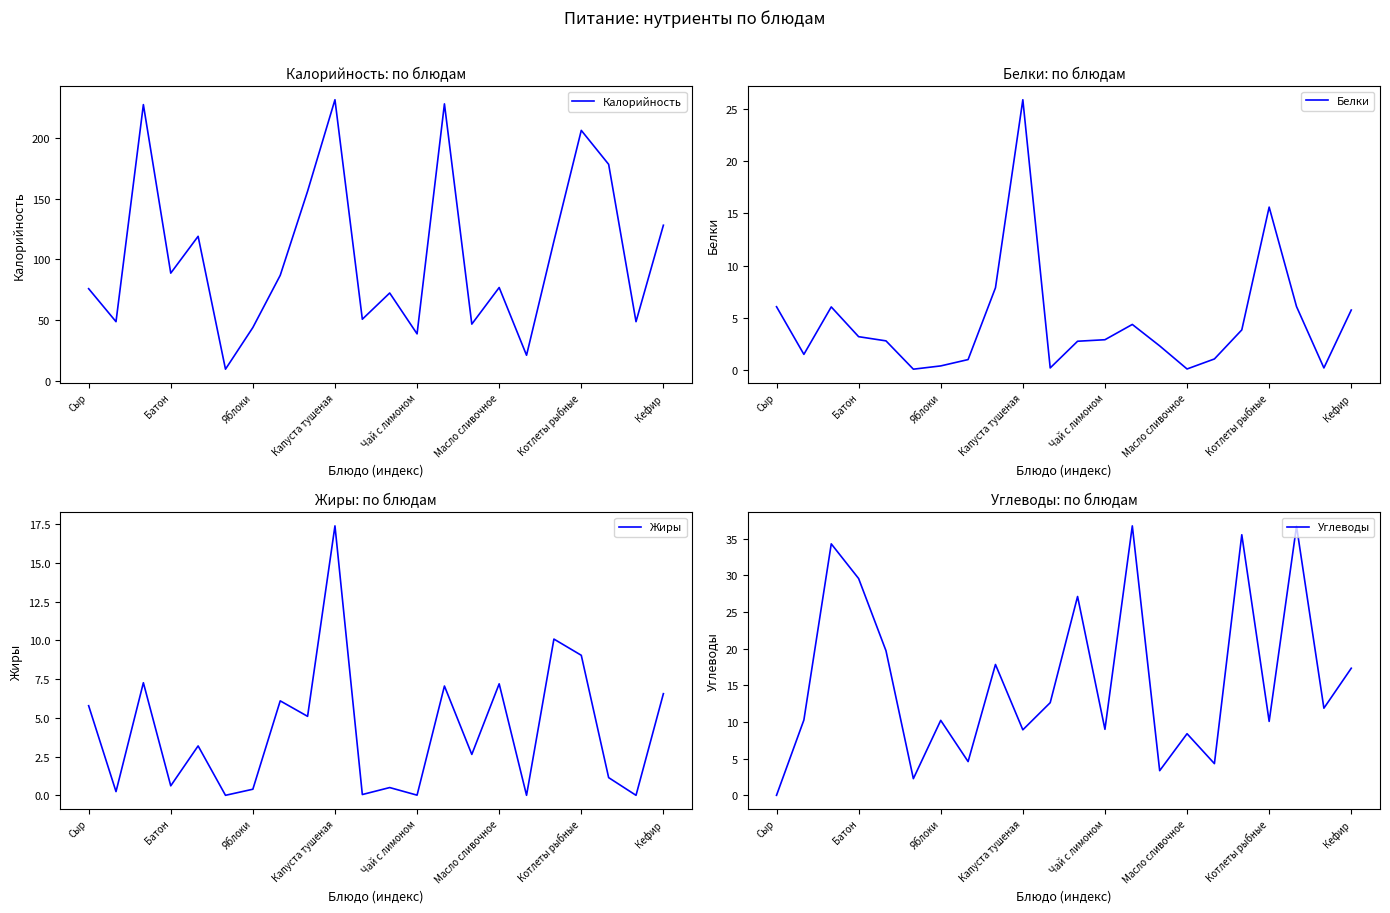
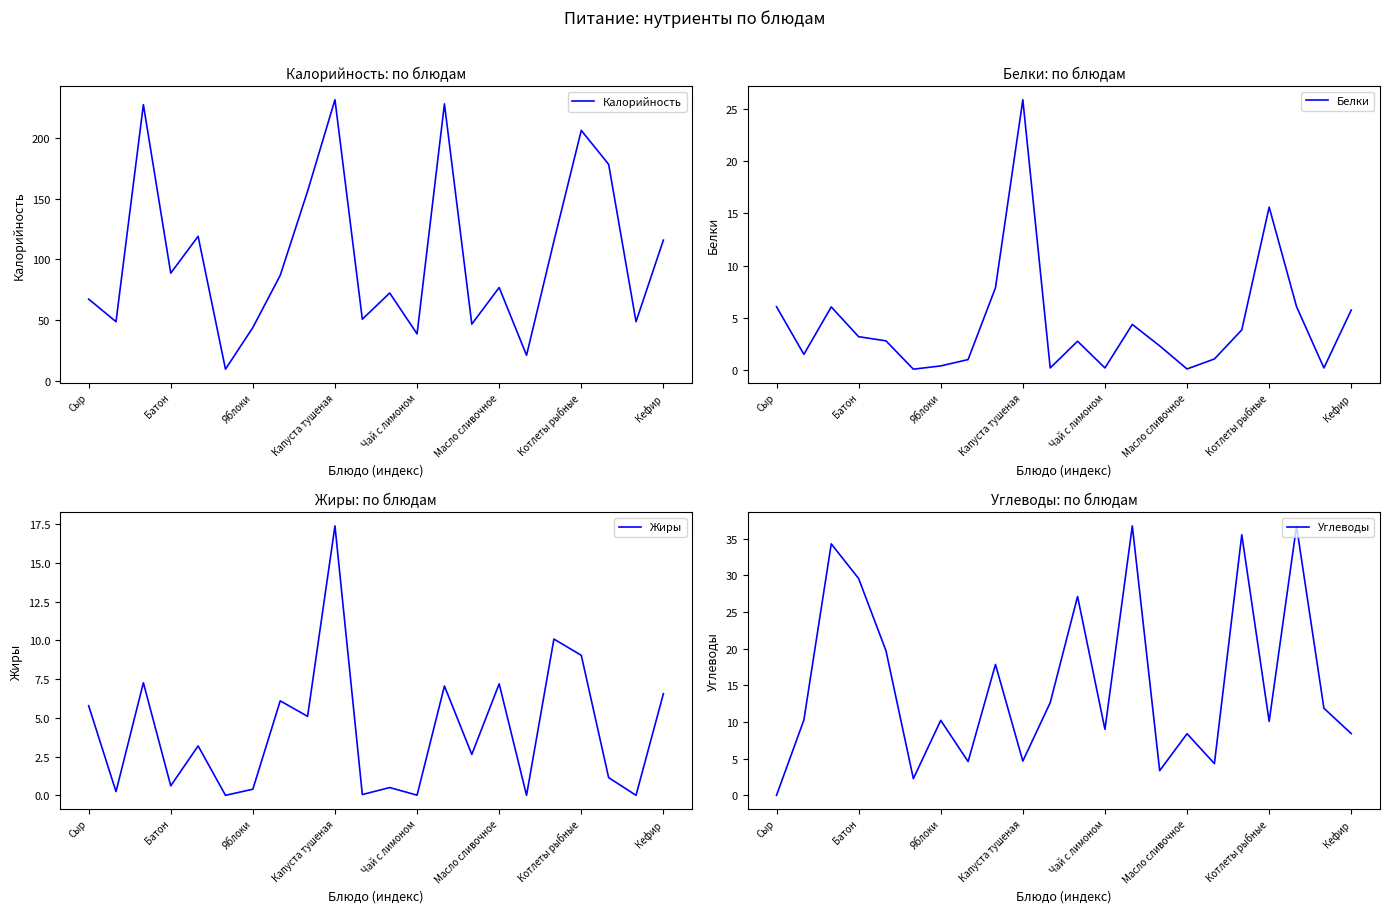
  {
    "Калорийность: по блюдам": {
-     "Сыр": 76,
+     "Сыр": 68,
      "Батон": 89,
      "Яблоки": 44,
      "Капуста тушеная": 231,
      "Чай с лимоном": 39,
      "Масло сливочное": 77,
      "Котлеты рыбные": 206,
-     "Кефир": 128
+     "Кефир": 116
    },
    "Белки: по блюдам": {
      "Сыр": 6.1,
      "Батон": 3.2,
      "Яблоки": 0.4,
      "Капуста тушеная": 25.9,
-     "Чай с лимоном": 2.9,
+     "Чай с лимоном": 0.2,
      "Масло сливочное": 0.1,
      "Котлеты рыбные": 15.6,
      "Кефир": 5.7
    },
    "Жиры: по блюдам": {
      "Сыр": 5.8,
      "Батон": 0.6,
      "Яблоки": 0.4,
      "Капуста тушеная": 17.4,
      "Чай с лимоном": 0.0,
      "Масло сливочное": 7.2,
      "Котлеты рыбные": 9.0,
      "Кефир": 6.6
    },
    "Углеводы: по блюдам": {
      "Сыр": 0,
      "Батон": 30,
      "Яблоки": 10,
-     "Капуста тушеная": 9,
+     "Капуста тушеная": 5,
      "Чай с лимоном": 9,
      "Масло сливочное": 8,
      "Котлеты рыбные": 10,
-     "Кефир": 17
+     "Кефир": 8
    }
  }
